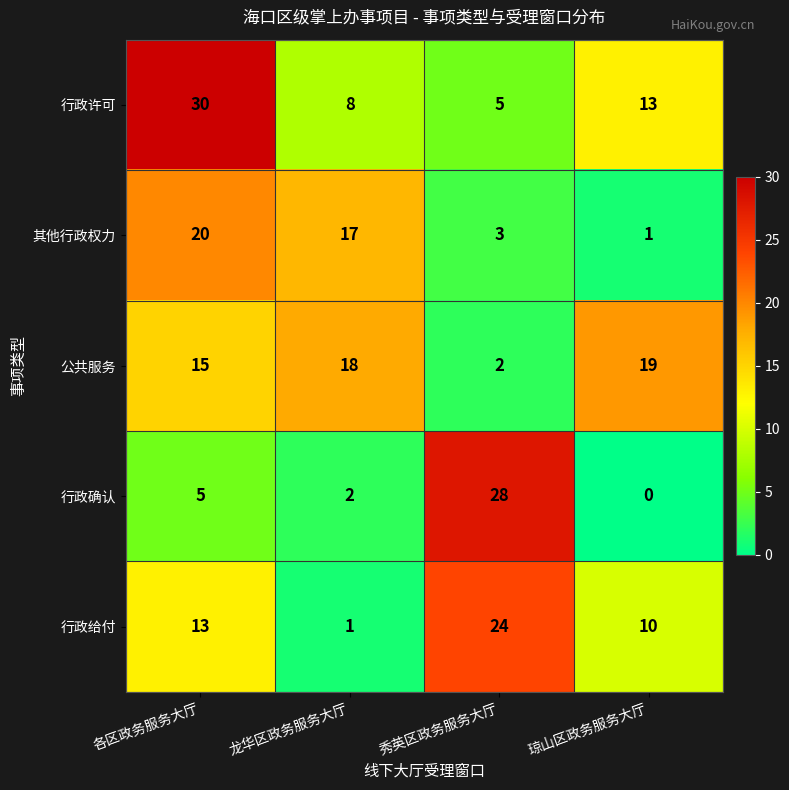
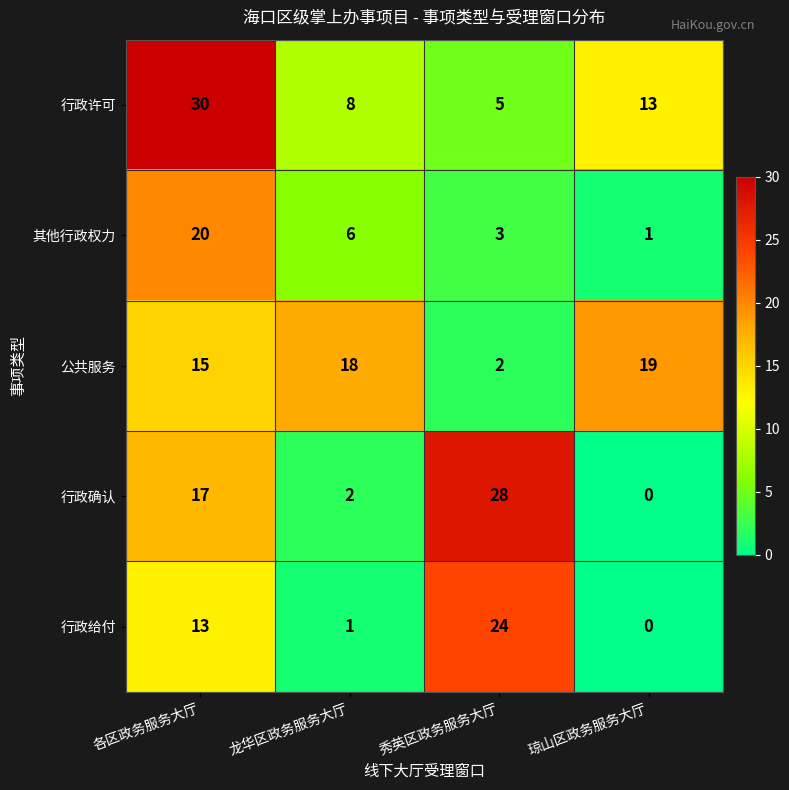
  {
    "行政许可": {
      "各区政务服务大厅": 30,
      "龙华区政务服务大厅": 8,
      "秀英区政务服务大厅": 5,
      "琼山区政务服务大厅": 13
    },
    "其他行政权力": {
      "各区政务服务大厅": 20,
-     "龙华区政务服务大厅": 17,
+     "龙华区政务服务大厅": 6,
      "秀英区政务服务大厅": 3,
      "琼山区政务服务大厅": 1
    },
    "公共服务": {
      "各区政务服务大厅": 15,
      "龙华区政务服务大厅": 18,
      "秀英区政务服务大厅": 2,
      "琼山区政务服务大厅": 19
    },
    "行政确认": {
-     "各区政务服务大厅": 5,
+     "各区政务服务大厅": 17,
      "龙华区政务服务大厅": 2,
      "秀英区政务服务大厅": 28,
      "琼山区政务服务大厅": 0
    },
    "行政给付": {
      "各区政务服务大厅": 13,
      "龙华区政务服务大厅": 1,
      "秀英区政务服务大厅": 24,
-     "琼山区政务服务大厅": 10
+     "琼山区政务服务大厅": 0
    }
  }
